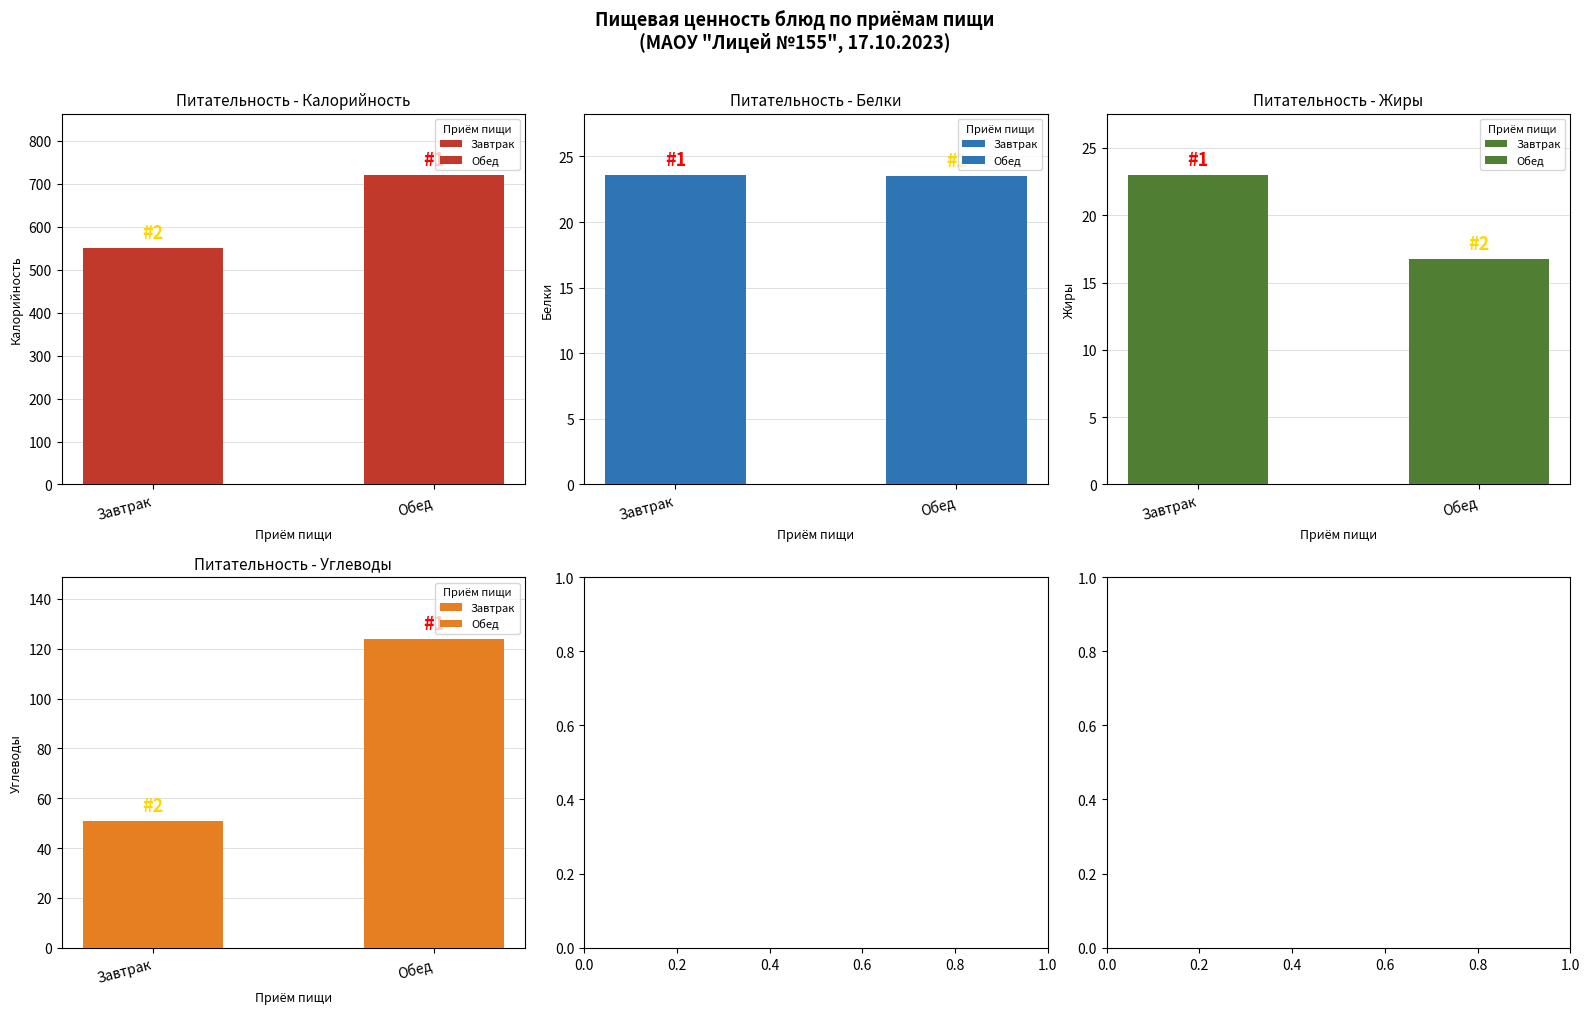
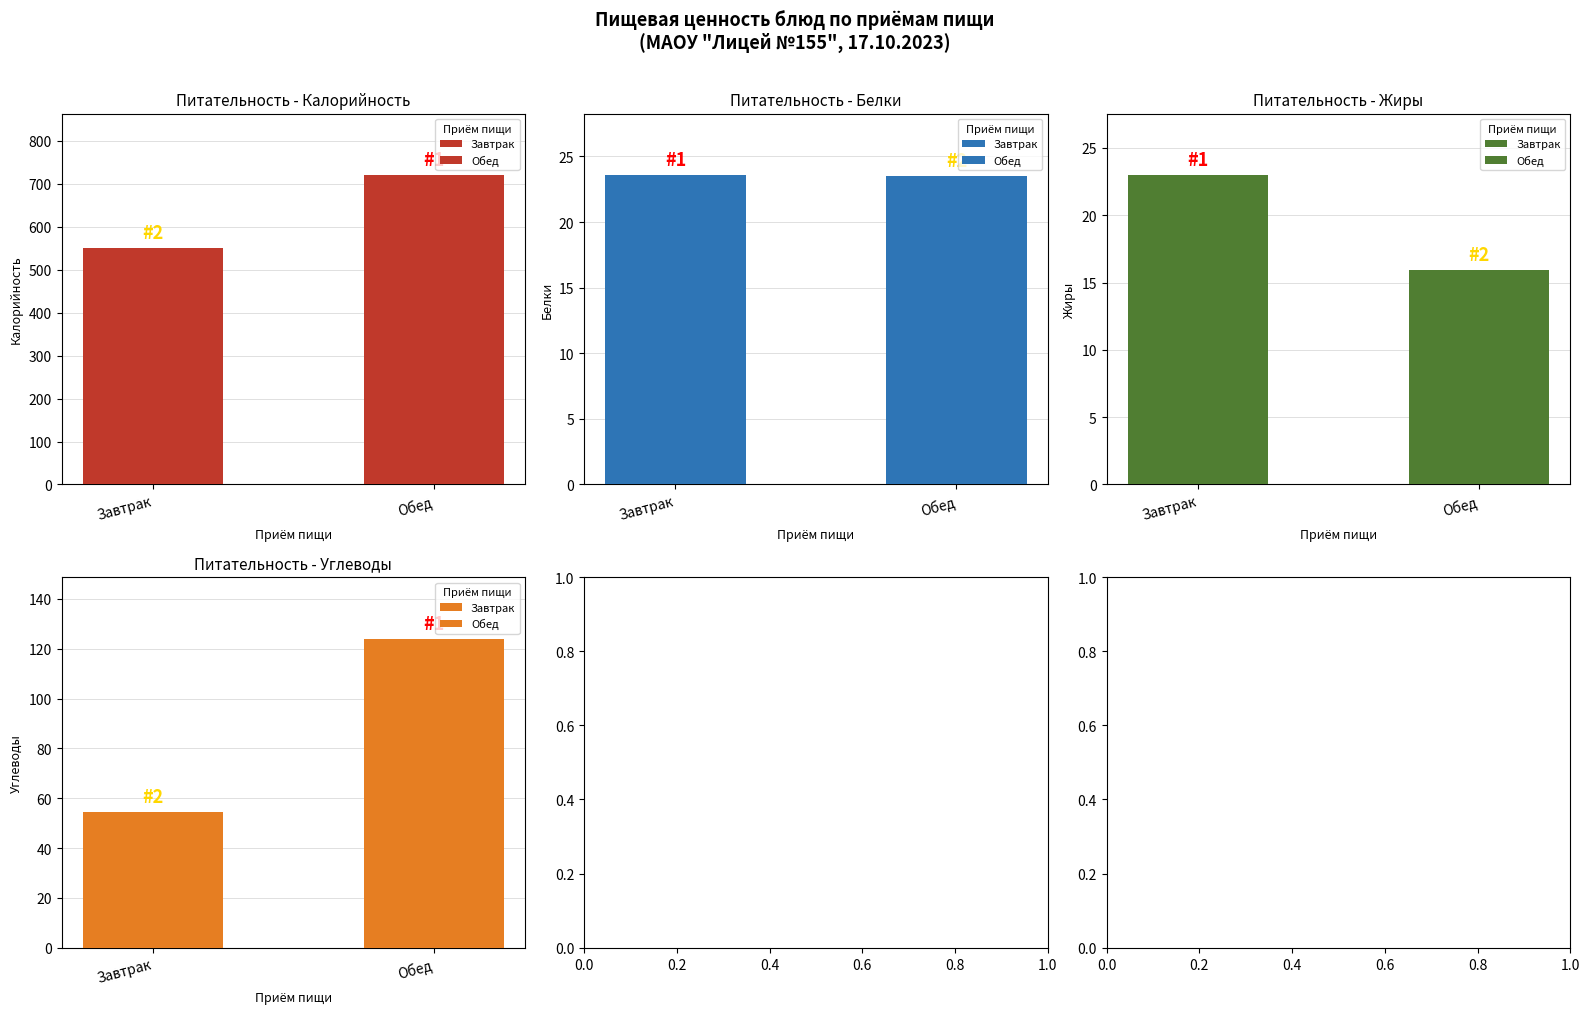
  {
    "Питательность - Жиры": {
-     "Обед": 16.7
+     "Обед": 15.9
    },
    "Питательность - Углеводы": {
-     "Завтрак": 51
+     "Завтрак": 55
    }
  }
